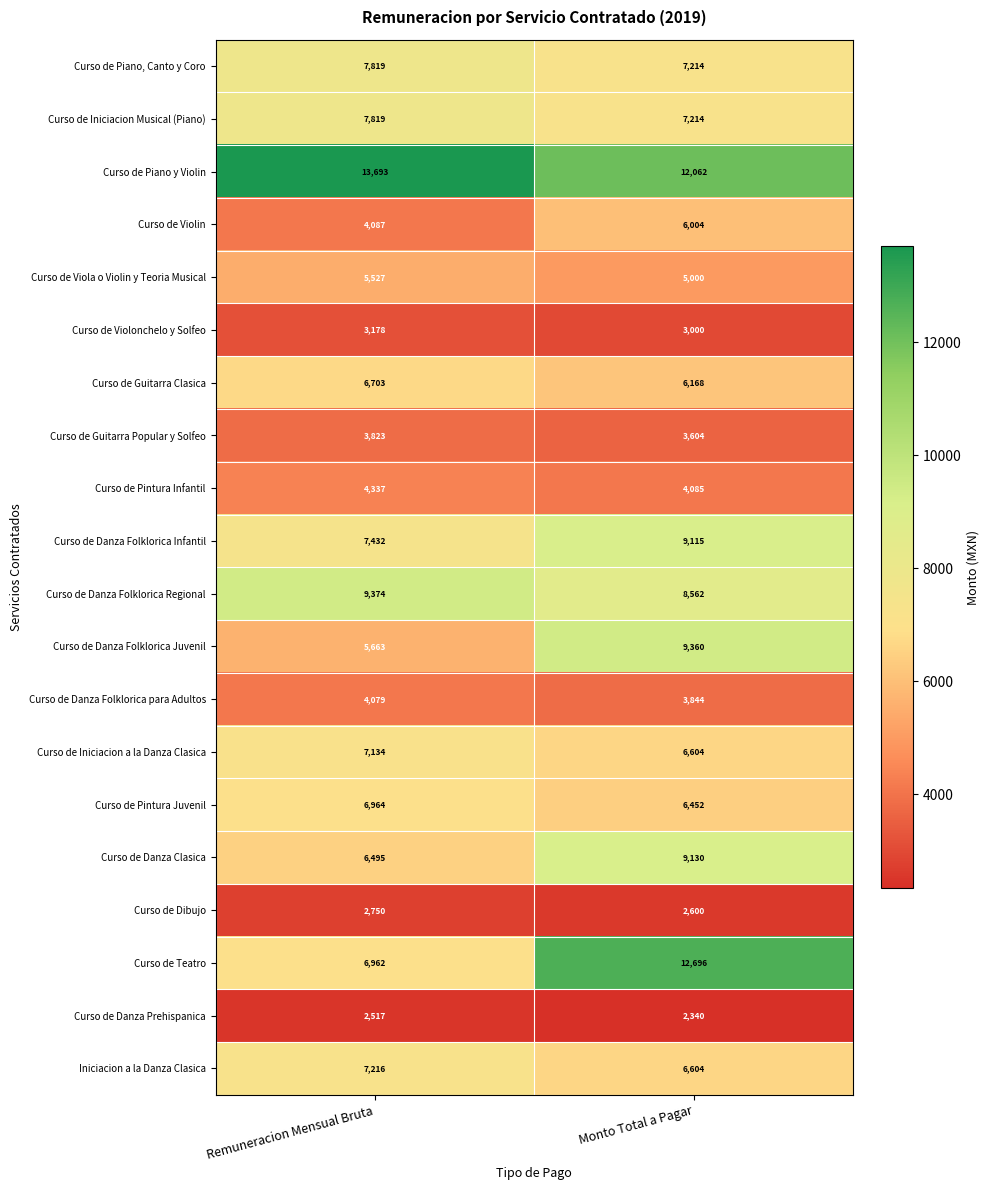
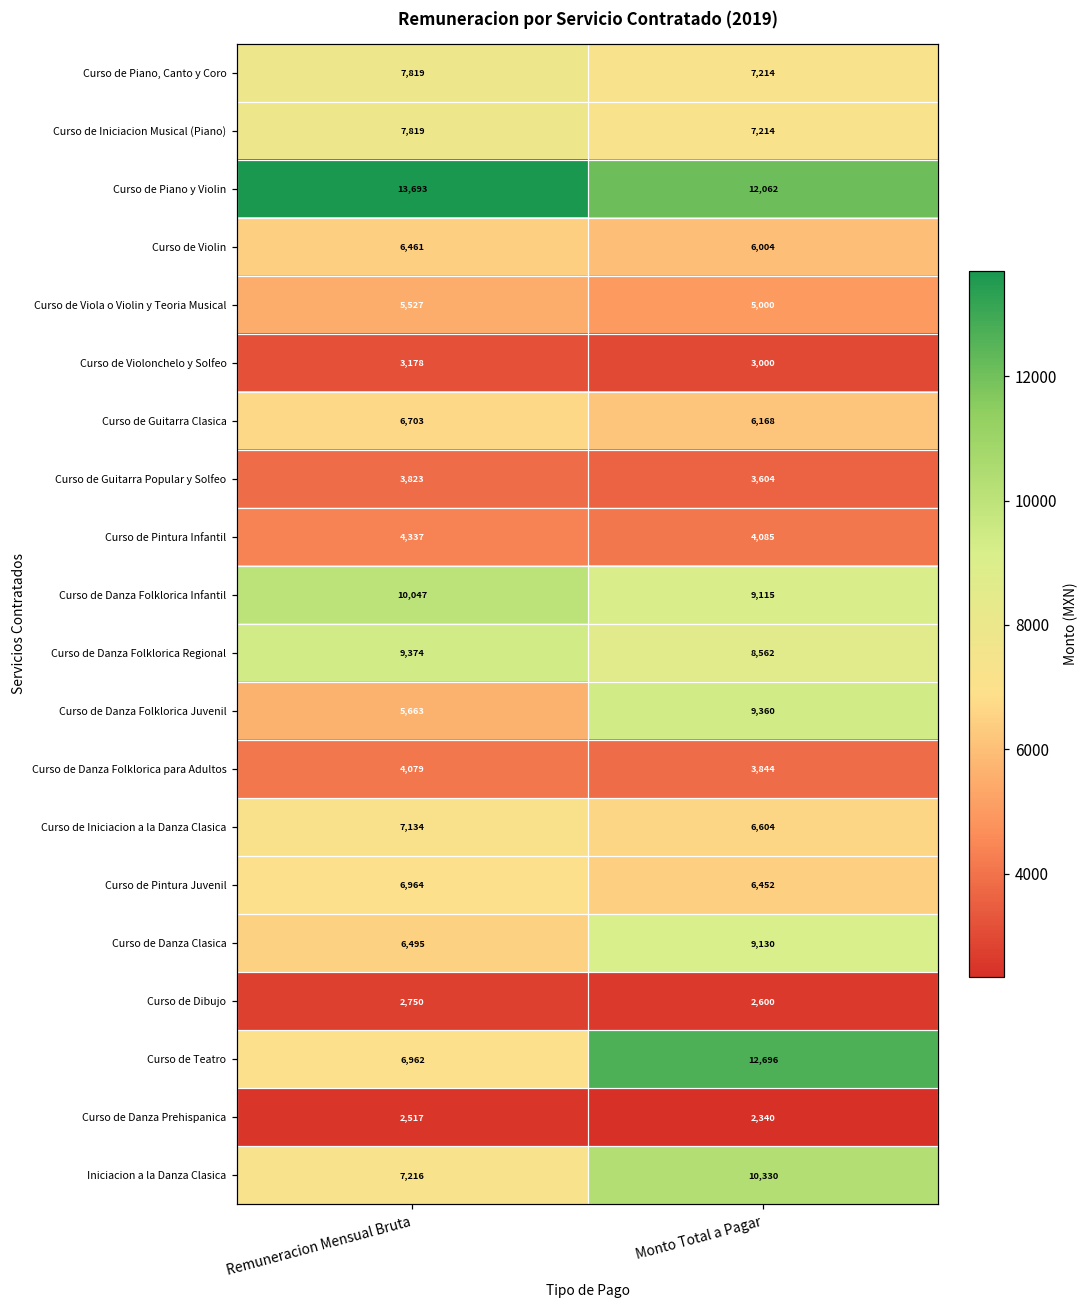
  {
    "Curso de Piano, Canto y Coro": {
      "Remuneracion Mensual Bruta": "7,819",
      "Monto Total a Pagar": "7,214"
    },
    "Curso de Iniciacion Musical (Piano)": {
      "Remuneracion Mensual Bruta": "7,819",
      "Monto Total a Pagar": "7,214"
    },
    "Curso de Piano y Violin": {
      "Remuneracion Mensual Bruta": "13,693",
      "Monto Total a Pagar": "12,062"
    },
    "Curso de Violin": {
-     "Remuneracion Mensual Bruta": "4,087",
+     "Remuneracion Mensual Bruta": "6,461",
      "Monto Total a Pagar": "6,004"
    },
    "Curso de Viola o Violin y Teoria Musical": {
      "Remuneracion Mensual Bruta": "5,527",
      "Monto Total a Pagar": "5,000"
    },
    "Curso de Violonchelo y Solfeo": {
      "Remuneracion Mensual Bruta": "3,178",
      "Monto Total a Pagar": "3,000"
    },
    "Curso de Guitarra Clasica": {
      "Remuneracion Mensual Bruta": "6,703",
      "Monto Total a Pagar": "6,168"
    },
    "Curso de Guitarra Popular y Solfeo": {
      "Remuneracion Mensual Bruta": "3,823",
      "Monto Total a Pagar": "3,604"
    },
    "Curso de Pintura Infantil": {
      "Remuneracion Mensual Bruta": "4,337",
      "Monto Total a Pagar": "4,085"
    },
    "Curso de Danza Folklorica Infantil": {
-     "Remuneracion Mensual Bruta": "7,432",
+     "Remuneracion Mensual Bruta": "10,047",
      "Monto Total a Pagar": "9,115"
    },
    "Curso de Danza Folklorica Regional": {
      "Remuneracion Mensual Bruta": "9,374",
      "Monto Total a Pagar": "8,562"
    },
    "Curso de Danza Folklorica Juvenil": {
      "Remuneracion Mensual Bruta": "5,663",
      "Monto Total a Pagar": "9,360"
    },
    "Curso de Danza Folklorica para Adultos": {
      "Remuneracion Mensual Bruta": "4,079",
      "Monto Total a Pagar": "3,844"
    },
    "Curso de Iniciacion a la Danza Clasica": {
      "Remuneracion Mensual Bruta": "7,134",
      "Monto Total a Pagar": "6,604"
    },
    "Curso de Pintura Juvenil": {
      "Remuneracion Mensual Bruta": "6,964",
      "Monto Total a Pagar": "6,452"
    },
    "Curso de Danza Clasica": {
      "Remuneracion Mensual Bruta": "6,495",
      "Monto Total a Pagar": "9,130"
    },
    "Curso de Dibujo": {
      "Remuneracion Mensual Bruta": "2,750",
      "Monto Total a Pagar": "2,600"
    },
    "Curso de Teatro": {
      "Remuneracion Mensual Bruta": "6,962",
      "Monto Total a Pagar": "12,696"
    },
    "Curso de Danza Prehispanica": {
      "Remuneracion Mensual Bruta": "2,517",
      "Monto Total a Pagar": "2,340"
    },
    "Iniciacion a la Danza Clasica": {
      "Remuneracion Mensual Bruta": "7,216",
-     "Monto Total a Pagar": "6,604"
+     "Monto Total a Pagar": "10,330"
    }
  }
